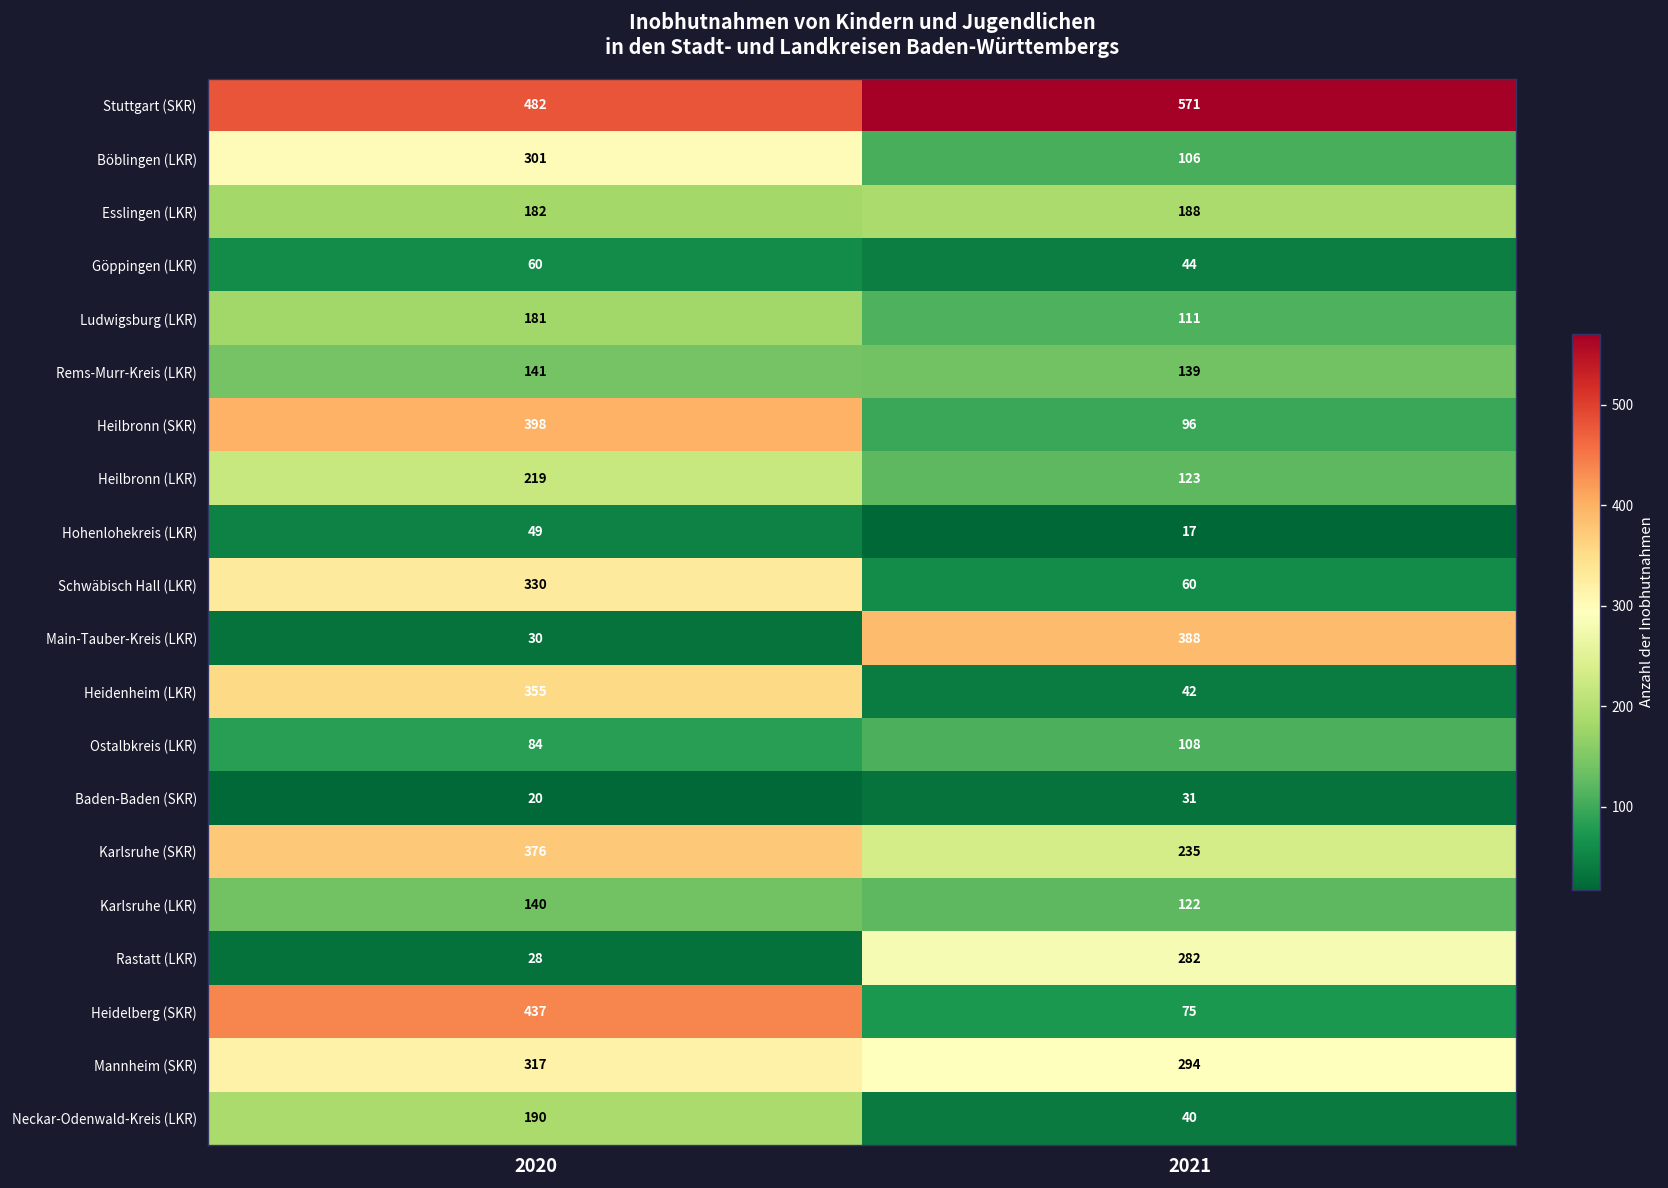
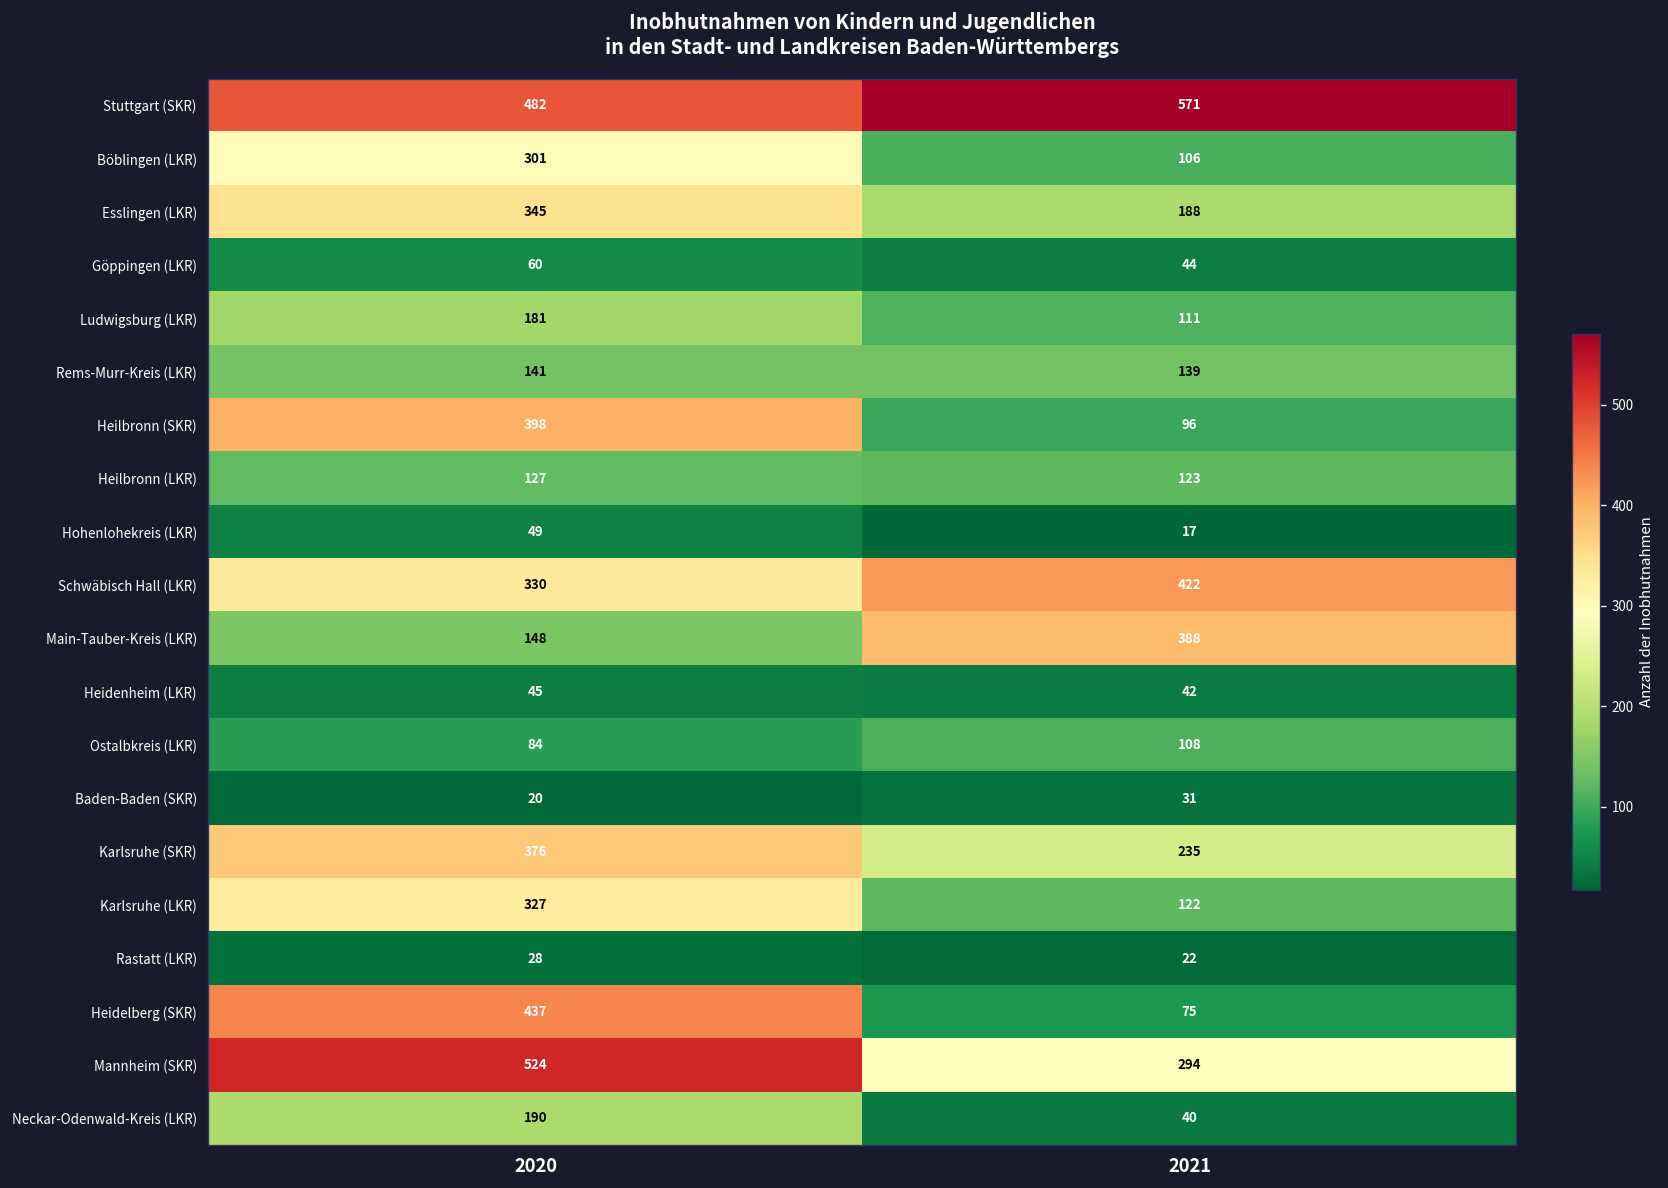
  {
    "Stuttgart (SKR)": {
      "2020": 482,
      "2021": 571
    },
    "Böblingen (LKR)": {
      "2020": 301,
      "2021": 106
    },
    "Esslingen (LKR)": {
-     "2020": 182,
+     "2020": 345,
      "2021": 188
    },
    "Göppingen (LKR)": {
      "2020": 60,
      "2021": 44
    },
    "Ludwigsburg (LKR)": {
      "2020": 181,
      "2021": 111
    },
    "Rems-Murr-Kreis (LKR)": {
      "2020": 141,
      "2021": 139
    },
    "Heilbronn (SKR)": {
      "2020": 398,
      "2021": 96
    },
    "Heilbronn (LKR)": {
-     "2020": 219,
+     "2020": 127,
      "2021": 123
    },
    "Hohenlohekreis (LKR)": {
      "2020": 49,
      "2021": 17
    },
    "Schwäbisch Hall (LKR)": {
      "2020": 330,
-     "2021": 60
+     "2021": 422
    },
    "Main-Tauber-Kreis (LKR)": {
-     "2020": 30,
+     "2020": 148,
      "2021": 388
    },
    "Heidenheim (LKR)": {
-     "2020": 355,
+     "2020": 45,
      "2021": 42
    },
    "Ostalbkreis (LKR)": {
      "2020": 84,
      "2021": 108
    },
    "Baden-Baden (SKR)": {
      "2020": 20,
      "2021": 31
    },
    "Karlsruhe (SKR)": {
      "2020": 376,
      "2021": 235
    },
    "Karlsruhe (LKR)": {
-     "2020": 140,
+     "2020": 327,
      "2021": 122
    },
    "Rastatt (LKR)": {
      "2020": 28,
-     "2021": 282
+     "2021": 22
    },
    "Heidelberg (SKR)": {
      "2020": 437,
      "2021": 75
    },
    "Mannheim (SKR)": {
-     "2020": 317,
+     "2020": 524,
      "2021": 294
    },
    "Neckar-Odenwald-Kreis (LKR)": {
      "2020": 190,
      "2021": 40
    }
  }
